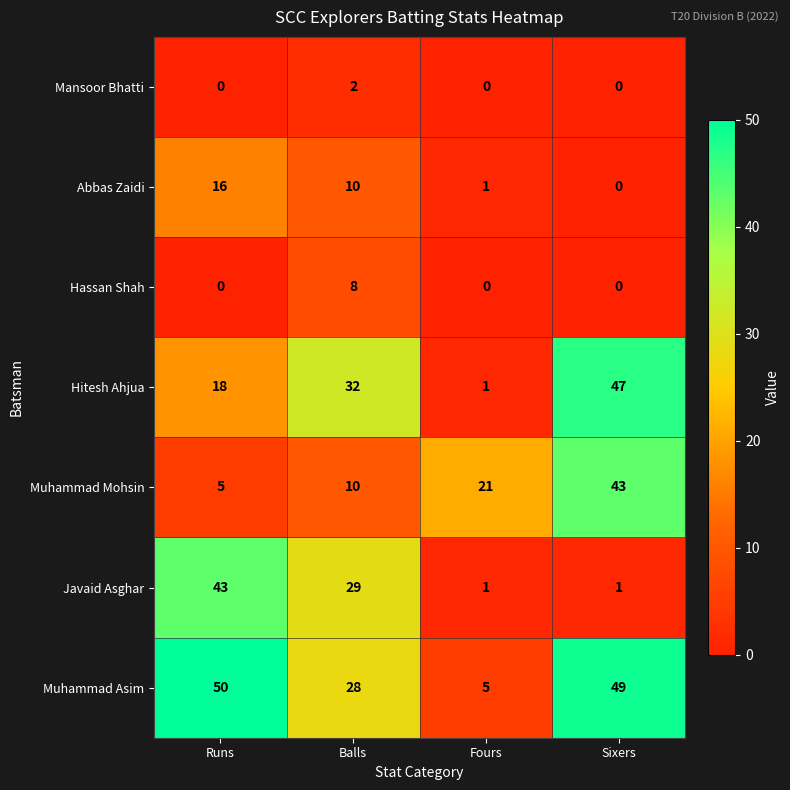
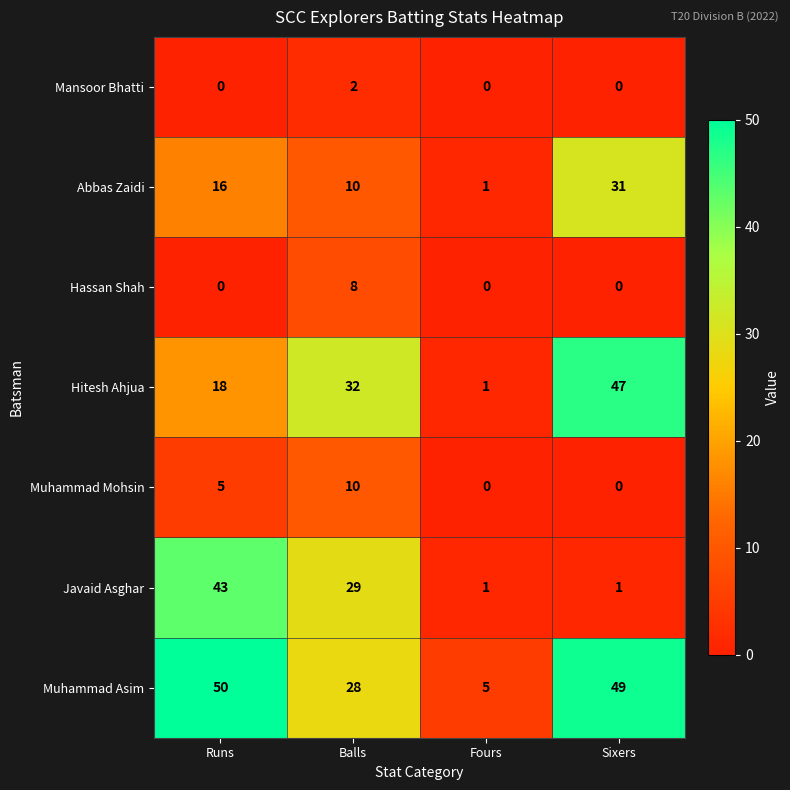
  {
    "Mansoor Bhatti": {
      "Runs": 0,
      "Balls": 2,
      "Fours": 0,
      "Sixers": 0
    },
    "Abbas Zaidi": {
      "Runs": 16,
      "Balls": 10,
      "Fours": 1,
-     "Sixers": 0
+     "Sixers": 31
    },
    "Hassan Shah": {
      "Runs": 0,
      "Balls": 8,
      "Fours": 0,
      "Sixers": 0
    },
    "Hitesh Ahjua": {
      "Runs": 18,
      "Balls": 32,
      "Fours": 1,
      "Sixers": 47
    },
    "Muhammad Mohsin": {
      "Runs": 5,
      "Balls": 10,
-     "Fours": 21,
-     "Sixers": 43
+     "Fours": 0,
+     "Sixers": 0
    },
    "Javaid Asghar": {
      "Runs": 43,
      "Balls": 29,
      "Fours": 1,
      "Sixers": 1
    },
    "Muhammad Asim": {
      "Runs": 50,
      "Balls": 28,
      "Fours": 5,
      "Sixers": 49
    }
  }
